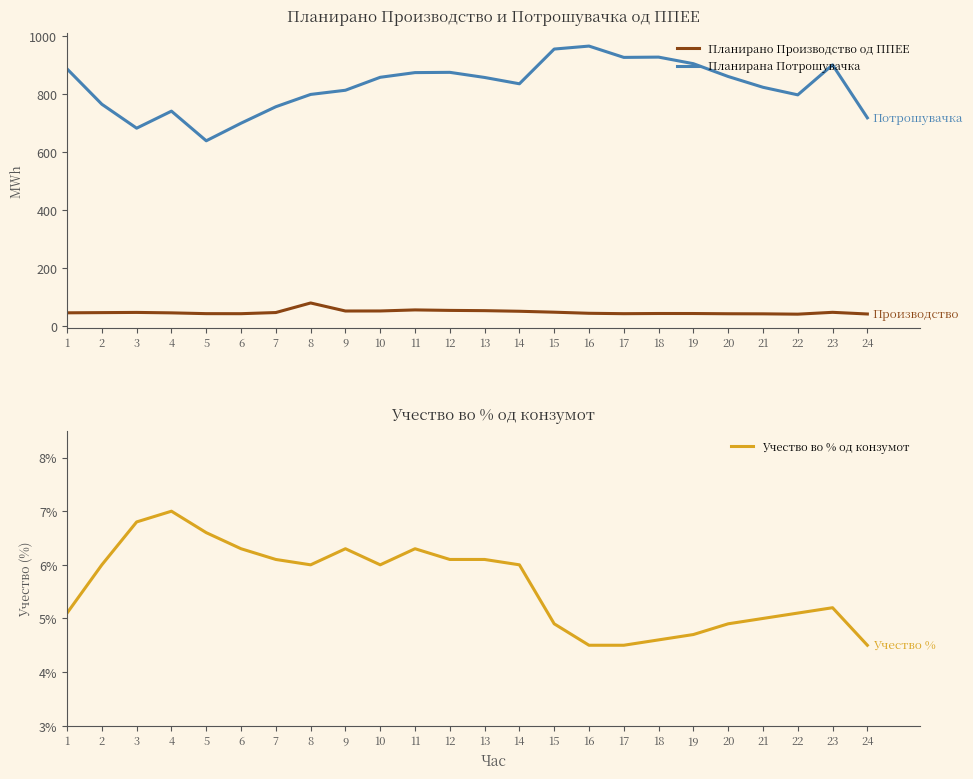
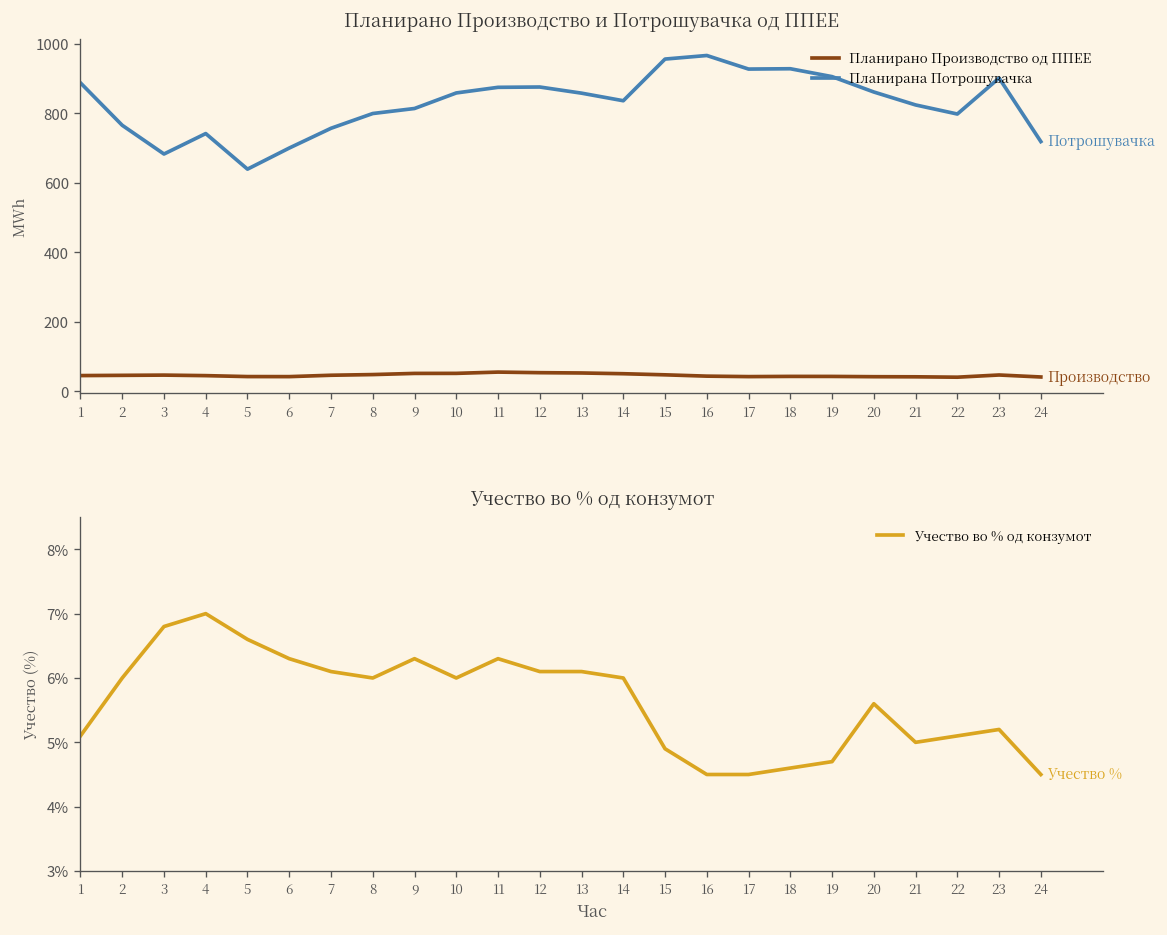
  {
    "Планирано Производство и Потрошувачка од ППЕЕ": {
      "Планирано Производство од ППЕЕ": {
        "1": "50",
        "2": "50",
        "3": "50",
        "4": "40",
        "5": "40",
        "6": "40",
        "7": "50",
-       "8": "80",
+       "8": "50",
        "9": "50",
        "10": "50",
        "11": "60",
        "12": "50",
        "13": "50",
        "14": "50",
        "15": "50",
        "16": "40",
        "17": "40",
        "18": "40",
        "19": "40",
        "20": "40",
        "21": "40",
        "22": "40",
        "23": "50",
        "24": "40"
      },
      "Планирана Потрошувачка": {
        "1": "890",
        "2": "770",
        "3": "680",
        "4": "740",
        "5": "640",
        "6": "700",
        "7": "760",
        "8": "800",
        "9": "810",
        "10": "860",
        "11": "870",
        "12": "880",
        "13": "860",
        "14": "840",
        "15": "960",
        "16": "970",
        "17": "930",
        "18": "930",
        "19": "910",
        "20": "860",
        "21": "820",
        "22": "800",
        "23": "900",
        "24": "720"
      }
    },
    "Учество во % од конзумот": {
      "1": "5.1%",
      "2": "6.0%",
      "3": "6.8%",
      "4": "7.0%",
      "5": "6.6%",
      "6": "6.3%",
      "7": "6.1%",
      "8": "6.0%",
      "9": "6.3%",
      "10": "6.0%",
      "11": "6.3%",
      "12": "6.1%",
      "13": "6.1%",
      "14": "6.0%",
      "15": "4.9%",
      "16": "4.5%",
      "17": "4.5%",
      "18": "4.6%",
      "19": "4.7%",
-     "20": "4.9%",
+     "20": "5.6%",
      "21": "5.0%",
      "22": "5.1%",
      "23": "5.2%",
      "24": "4.5%"
    }
  }
